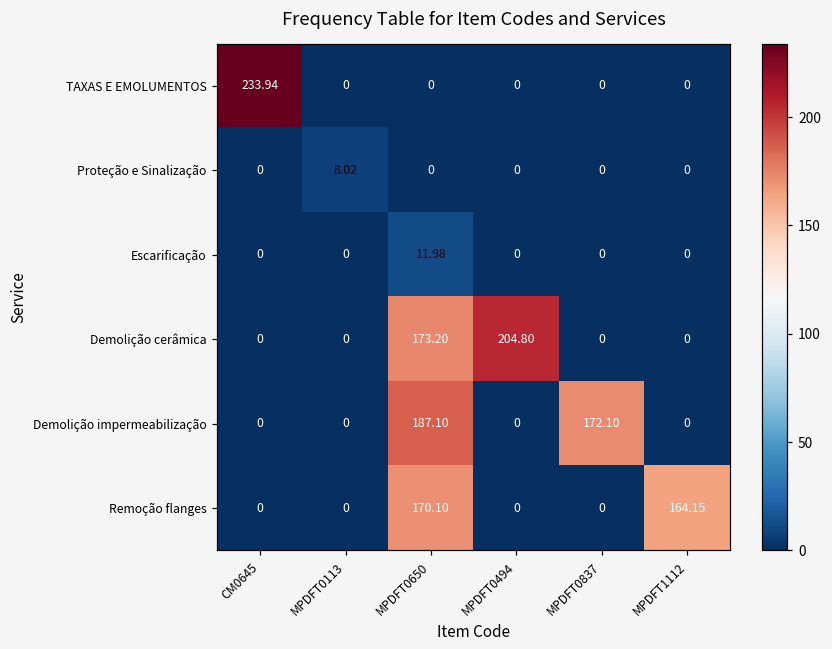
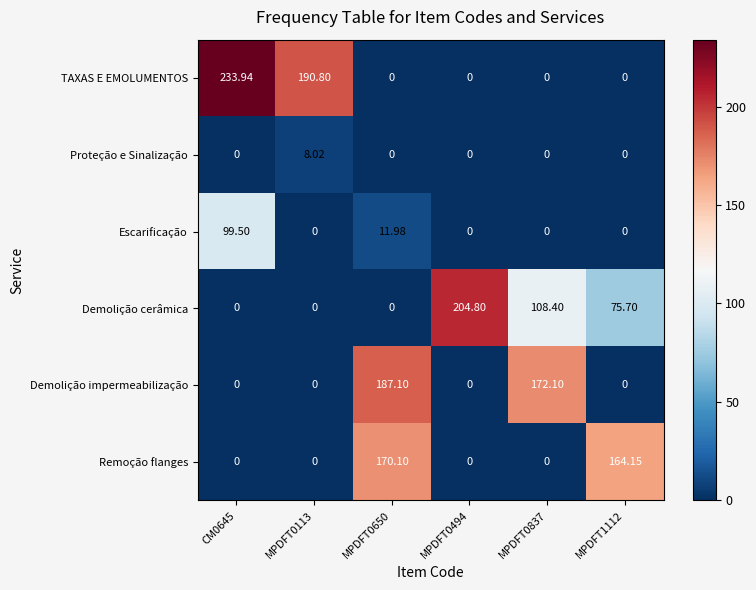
  {
    "TAXAS E EMOLUMENTOS": {
      "CM0645": 233.94,
-     "MPDFT0113": 0,
+     "MPDFT0113": 190.80,
      "MPDFT0650": 0,
      "MPDFT0494": 0,
      "MPDFT0837": 0,
      "MPDFT1112": 0
    },
    "Proteção e Sinalização": {
      "CM0645": 0,
      "MPDFT0113": 8.02,
      "MPDFT0650": 0,
      "MPDFT0494": 0,
      "MPDFT0837": 0,
      "MPDFT1112": 0
    },
    "Escarificação": {
-     "CM0645": 0,
+     "CM0645": 99.50,
      "MPDFT0113": 0,
      "MPDFT0650": 11.98,
      "MPDFT0494": 0,
      "MPDFT0837": 0,
      "MPDFT1112": 0
    },
    "Demolição cerâmica": {
      "CM0645": 0,
      "MPDFT0113": 0,
-     "MPDFT0650": 173.20,
+     "MPDFT0650": 0,
      "MPDFT0494": 204.80,
-     "MPDFT0837": 0,
-     "MPDFT1112": 0
+     "MPDFT0837": 108.40,
+     "MPDFT1112": 75.70
    },
    "Demolição impermeabilização": {
      "CM0645": 0,
      "MPDFT0113": 0,
      "MPDFT0650": 187.10,
      "MPDFT0494": 0,
      "MPDFT0837": 172.10,
      "MPDFT1112": 0
    },
    "Remoção flanges": {
      "CM0645": 0,
      "MPDFT0113": 0,
      "MPDFT0650": 170.10,
      "MPDFT0494": 0,
      "MPDFT0837": 0,
      "MPDFT1112": 164.15
    }
  }
